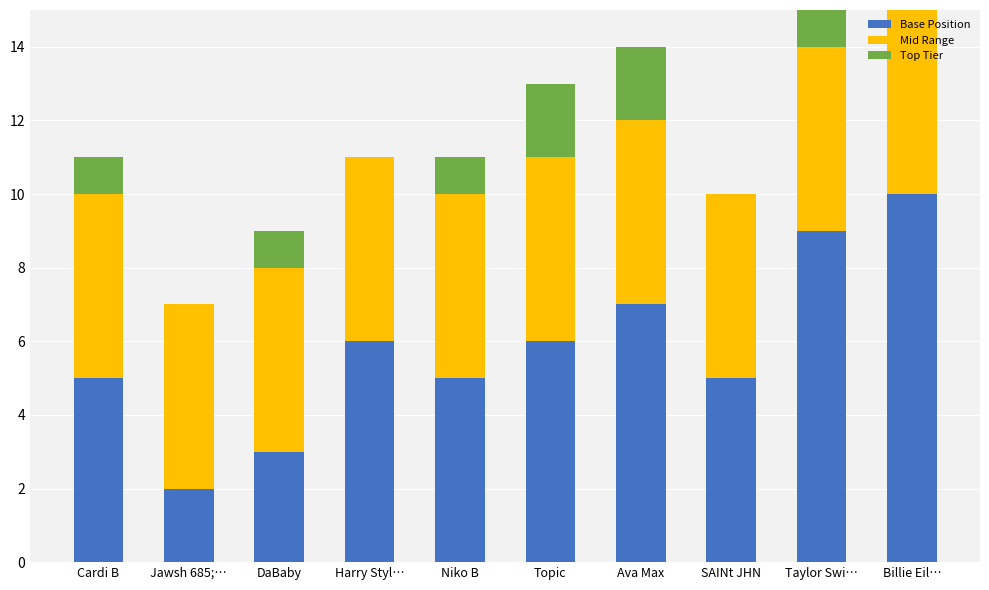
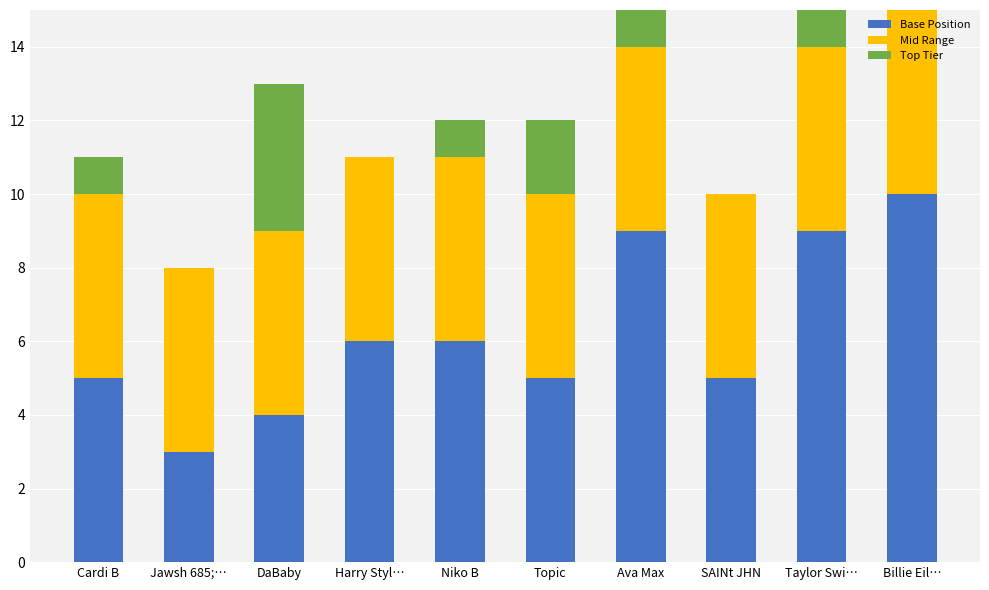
  {
    "Base Position": {
      "Cardi B": 5,
-     "Jawsh 685;…": 2,
-     "DaBaby": 3,
+     "Jawsh 685;…": 3,
+     "DaBaby": 4,
      "Harry Styl…": 6,
-     "Niko B": 5,
-     "Topic": 6,
-     "Ava Max": 7,
+     "Niko B": 6,
+     "Topic": 5,
+     "Ava Max": 9,
      "SAINt JHN": 5,
      "Taylor Swi…": 9,
      "Billie Eil…": 10
    },
    "Mid Range": {
      "Cardi B": 5,
      "Jawsh 685;…": 5,
      "DaBaby": 5,
      "Harry Styl…": 5,
      "Niko B": 5,
      "Topic": 5,
      "Ava Max": 5,
      "SAINt JHN": 5,
      "Taylor Swi…": 5,
      "Billie Eil…": 5
    },
    "Top Tier": {
      "Cardi B": 1,
      "Jawsh 685;…": 0,
-     "DaBaby": 1,
+     "DaBaby": 4,
      "Harry Styl…": 0,
      "Niko B": 1,
      "Topic": 2,
      "SAINt JHN": 0,
      "Taylor Swi…": 1,
      "Billie Eil…": 0
    }
  }
